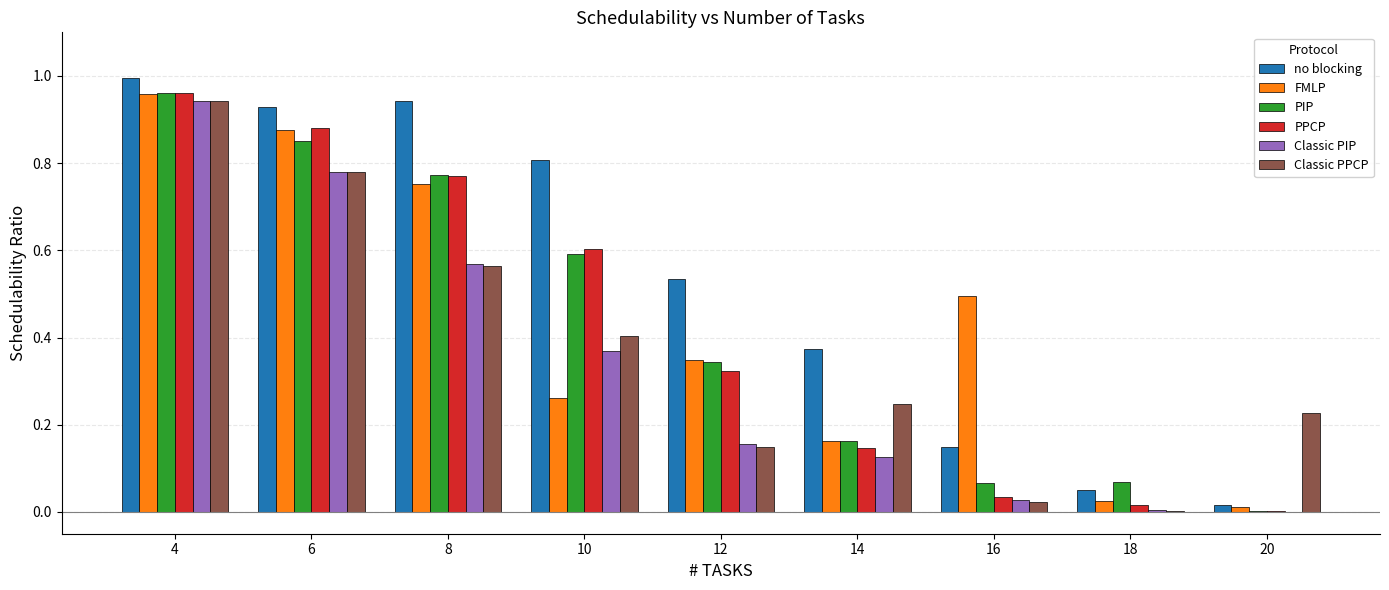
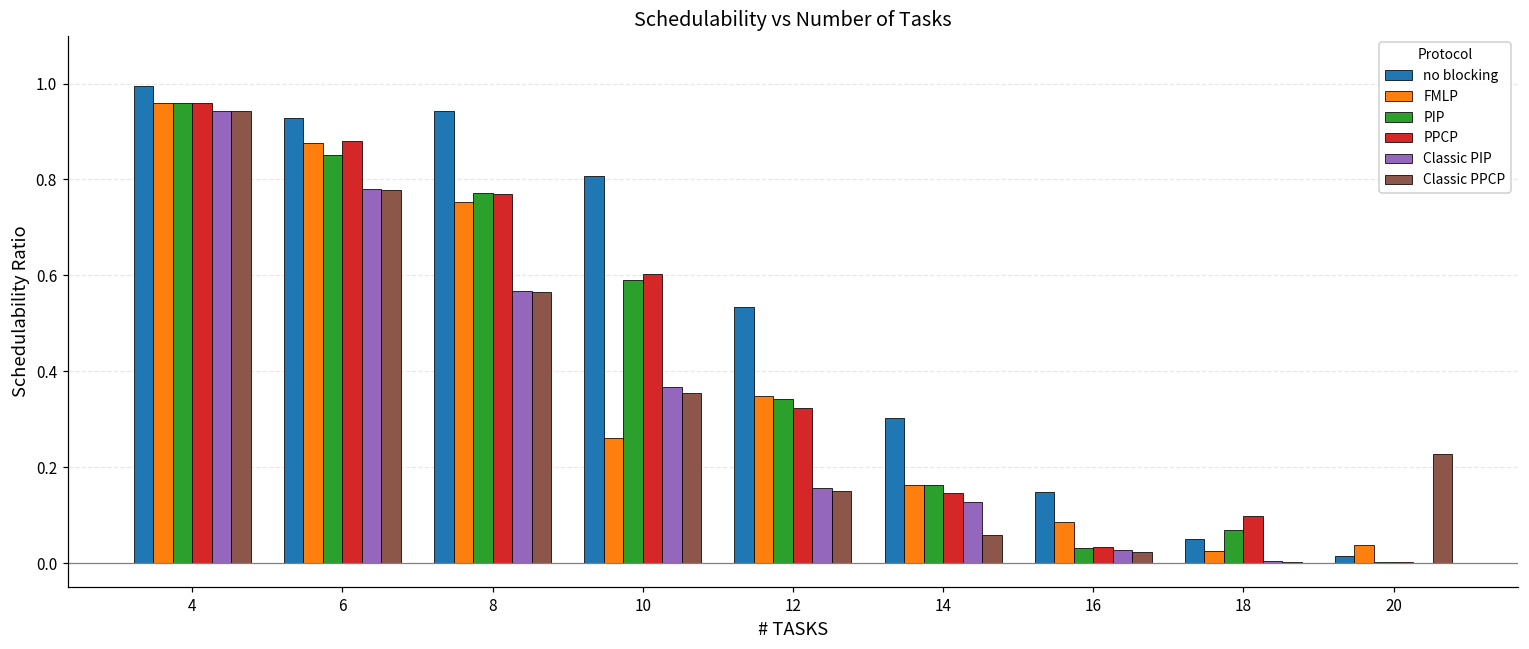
  {
    "no blocking": {
      "4": 1.00,
      "6": 0.93,
      "8": 0.94,
      "10": 0.81,
      "12": 0.53,
-     "14": 0.37,
+     "14": 0.30,
      "16": 0.15,
      "18": 0.05,
      "20": 0.02
    },
    "FMLP": {
      "4": 0.96,
      "6": 0.88,
      "8": 0.75,
      "10": 0.26,
      "12": 0.35,
      "14": 0.16,
-     "16": 0.50,
+     "16": 0.09,
      "18": 0.02,
-     "20": 0.01
+     "20": 0.04
    },
    "PIP": {
      "4": 0.96,
      "6": 0.85,
      "8": 0.77,
      "10": 0.59,
      "12": 0.34,
      "14": 0.16,
-     "16": 0.07,
+     "16": 0.03,
      "18": 0.07
    },
    "PPCP": {
      "4": 0.96,
      "6": 0.88,
      "8": 0.77,
      "10": 0.60,
      "12": 0.32,
      "14": 0.15,
      "16": 0.03,
-     "18": 0.02
+     "18": 0.10
    },
    "Classic PIP": {
      "4": 0.94,
      "6": 0.78,
      "8": 0.57,
      "10": 0.37,
      "12": 0.16,
      "14": 0.13,
      "16": 0.03
    },
    "Classic PPCP": {
      "4": 0.94,
      "6": 0.78,
      "8": 0.56,
-     "10": 0.40,
+     "10": 0.35,
      "12": 0.15,
-     "14": 0.25,
+     "14": 0.06,
      "16": 0.02,
      "20": 0.23
    }
  }
